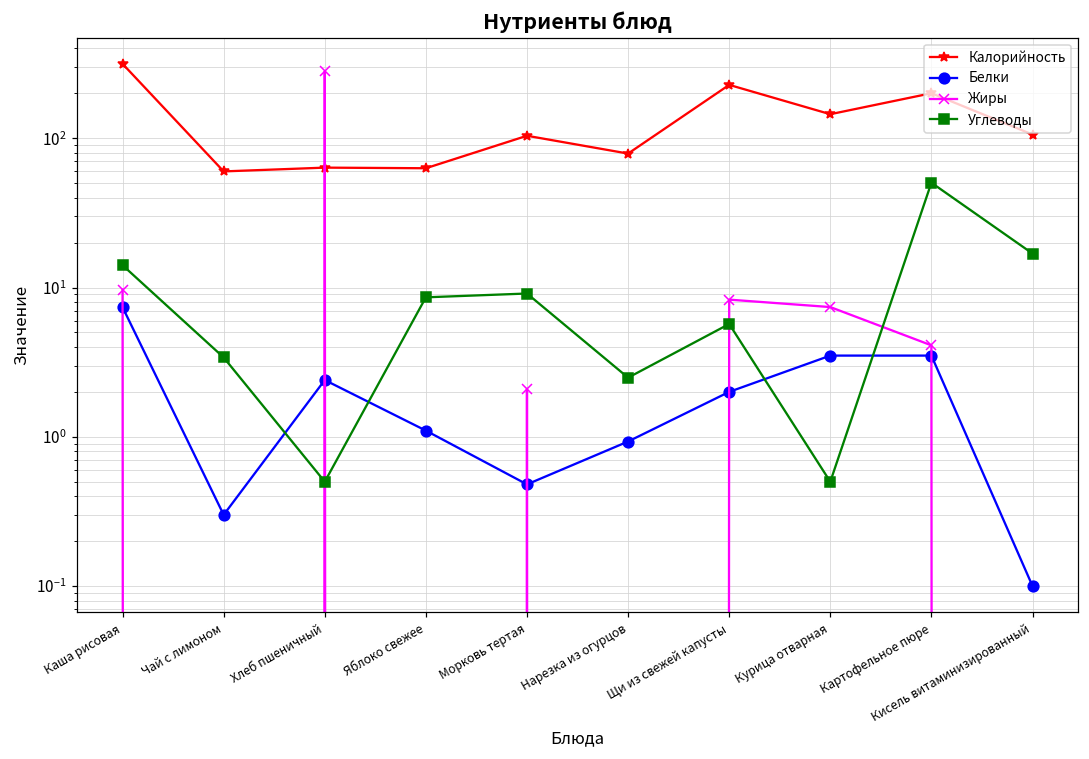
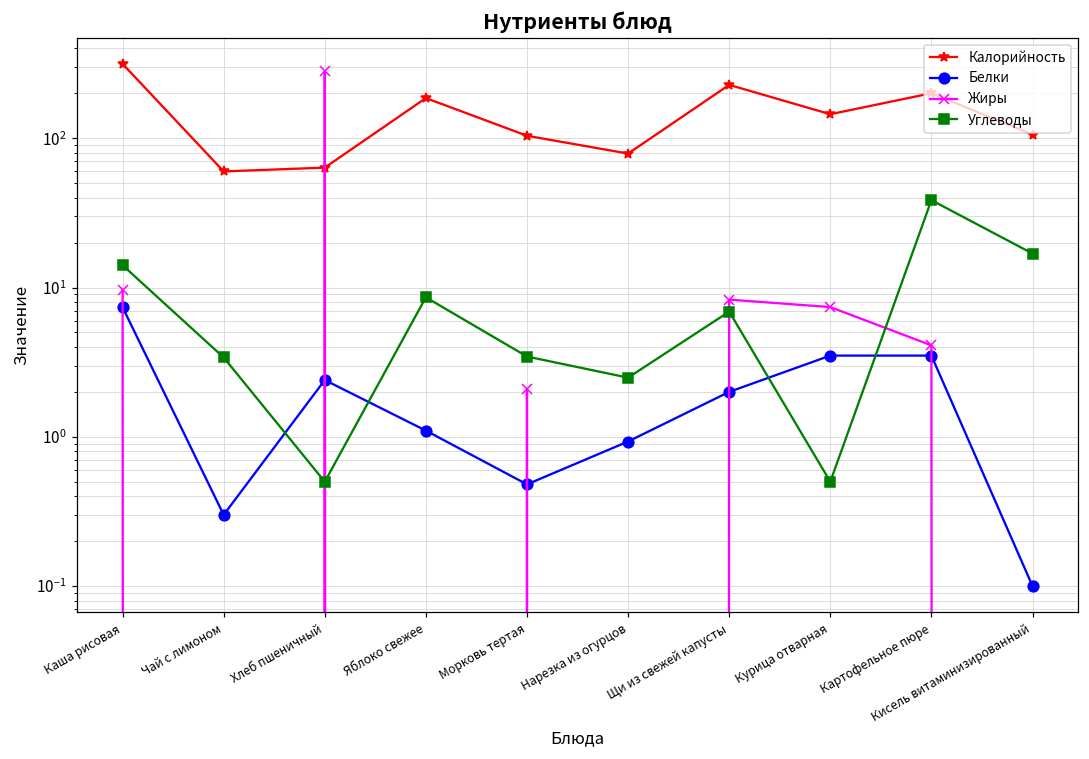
  {
    "Калорийность": {
      "Каша рисовая": 320,
      "Чай с лимоном": 60,
      "Хлеб пшеничный": 60,
-     "Яблоко свежее": 60,
+     "Яблоко свежее": 190,
      "Морковь тертая": 100,
      "Нарезка из огурцов": 80,
      "Щи из свежей капусты": 230,
      "Курица отварная": 150,
      "Кисель витаминизированный": 110
    },
    "Белки": {
      "Каша рисовая": 7,
      "Чай с лимоном": 0.3,
      "Хлеб пшеничный": 2.4,
      "Яблоко свежее": 1.1,
      "Морковь тертая": 0.5,
      "Нарезка из огурцов": 0.9,
      "Щи из свежей капусты": 2.0,
      "Курица отварная": 3.5,
      "Картофельное пюре": 3.5,
      "Кисель витаминизированный": 0.1
    },
    "Жиры": {
      "Каша рисовая": 10,
      "Хлеб пшеничный": 280,
      "Морковь тертая": 2.1,
      "Щи из свежей капусты": 8,
      "Курица отварная": 7,
      "Картофельное пюре": 4.1
    },
    "Углеводы": {
      "Каша рисовая": 14,
      "Чай с лимоном": 3.4,
      "Хлеб пшеничный": 0.5,
      "Яблоко свежее": 9,
-     "Морковь тертая": 9,
+     "Морковь тертая": 3.5,
      "Нарезка из огурцов": 2.5,
-     "Щи из свежей капусты": 5.7,
+     "Щи из свежей капусты": 7,
      "Курица отварная": 0.5,
-     "Картофельное пюре": 50,
+     "Картофельное пюре": 39,
      "Кисель витаминизированный": 17
    }
  }
